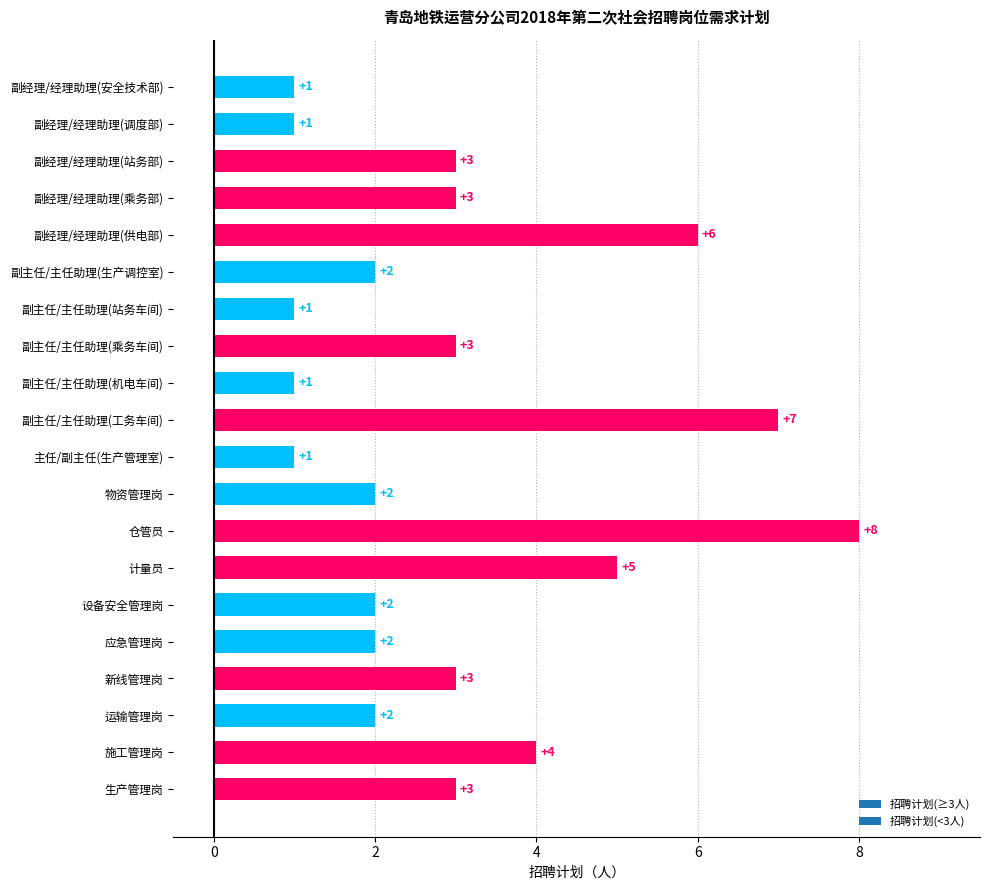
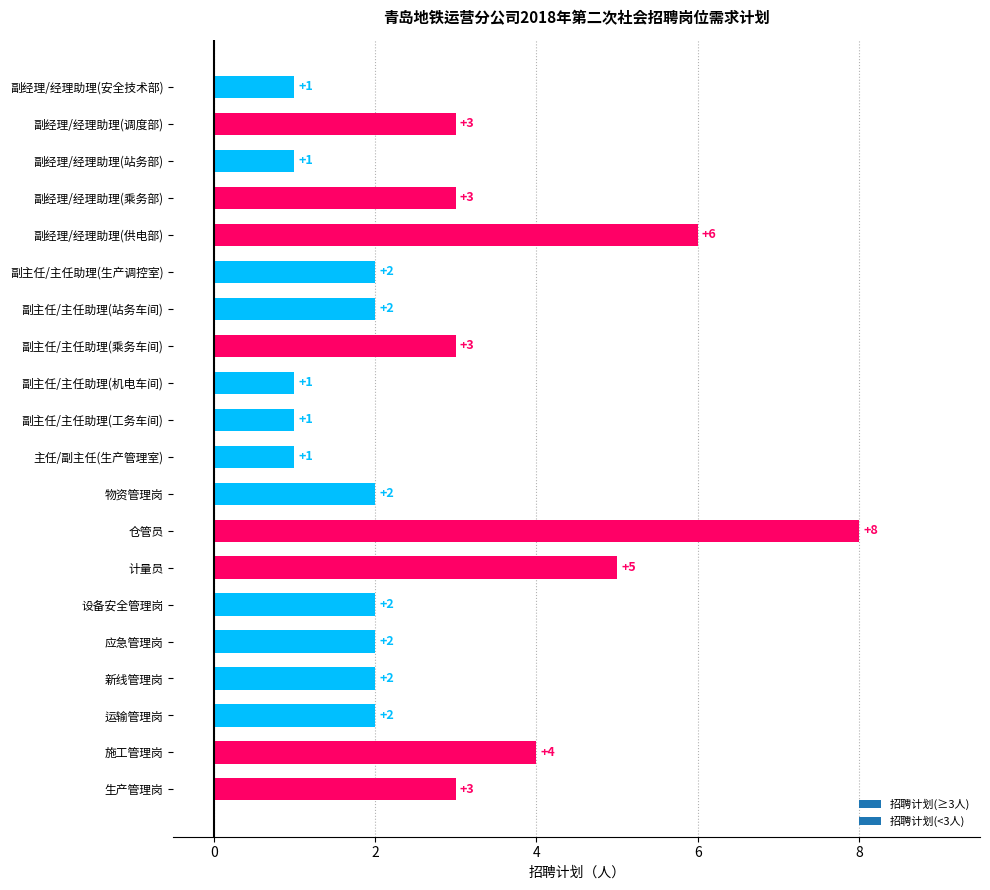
  {
    "副经理/经理助理(安全技术部)": "+1",
-   "副经理/经理助理(调度部)": "+1",
-   "副经理/经理助理(站务部)": "+3",
+   "副经理/经理助理(调度部)": "+3",
+   "副经理/经理助理(站务部)": "+1",
    "副经理/经理助理(乘务部)": "+3",
    "副经理/经理助理(供电部)": "+6",
    "副主任/主任助理(生产调控室)": "+2",
-   "副主任/主任助理(站务车间)": "+1",
+   "副主任/主任助理(站务车间)": "+2",
    "副主任/主任助理(乘务车间)": "+3",
    "副主任/主任助理(机电车间)": "+1",
-   "副主任/主任助理(工务车间)": "+7",
+   "副主任/主任助理(工务车间)": "+1",
    "主任/副主任(生产管理室)": "+1",
    "物资管理岗": "+2",
    "仓管员": "+8",
    "计量员": "+5",
    "设备安全管理岗": "+2",
    "应急管理岗": "+2",
-   "新线管理岗": "+3",
+   "新线管理岗": "+2",
    "运输管理岗": "+2",
    "施工管理岗": "+4",
    "生产管理岗": "+3"
  }
